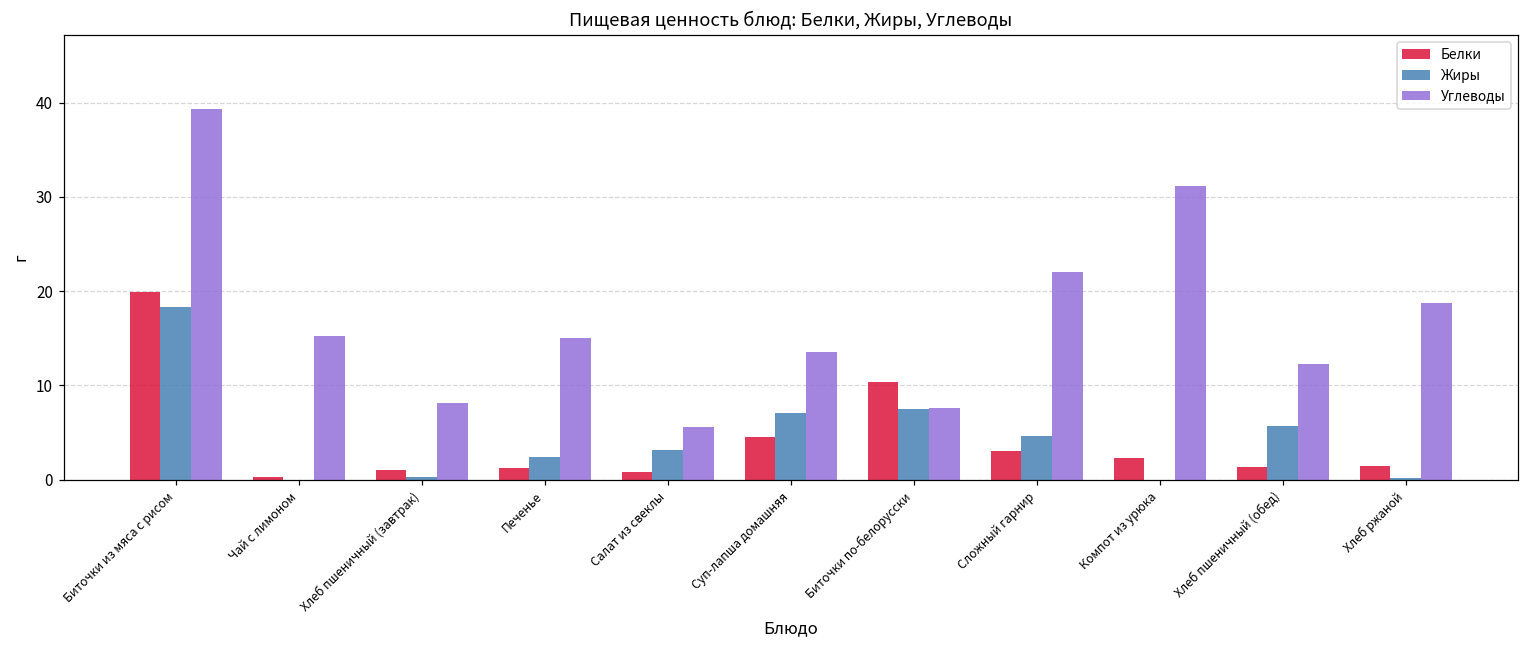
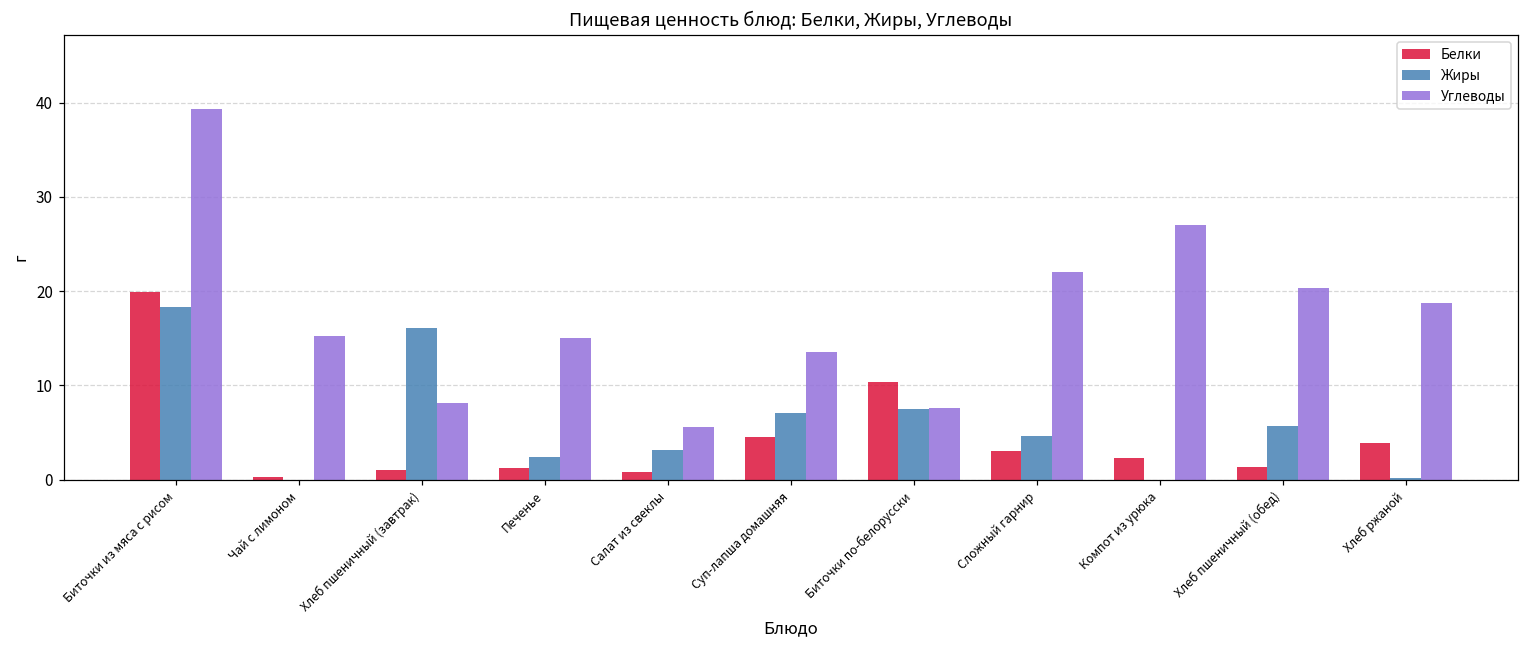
  {
    "Белки": {
      "Биточки из мяса с рисом": 20,
      "Чай с лимоном": 0,
      "Хлеб пшеничный (завтрак)": 1,
      "Печенье": 1,
      "Салат из свеклы": 1,
      "Суп-лапша домашняя": 5,
      "Биточки по-белорусски": 10,
      "Сложный гарнир": 3,
      "Компот из урюка": 2,
      "Хлеб пшеничный (обед)": 1,
-     "Хлеб ржаной": 1
+     "Хлеб ржаной": 4
    },
    "Жиры": {
      "Биточки из мяса с рисом": 18,
      "Чай с лимоном": 0,
-     "Хлеб пшеничный (завтрак)": 0,
+     "Хлеб пшеничный (завтрак)": 16,
      "Печенье": 2,
      "Салат из свеклы": 3,
      "Суп-лапша домашняя": 7,
      "Биточки по-белорусски": 8,
      "Сложный гарнир": 5,
      "Компот из урюка": 0,
      "Хлеб пшеничный (обед)": 6
    },
    "Углеводы": {
      "Биточки из мяса с рисом": 39,
      "Чай с лимоном": 15,
      "Хлеб пшеничный (завтрак)": 8,
      "Печенье": 15,
      "Салат из свеклы": 6,
      "Суп-лапша домашняя": 14,
      "Биточки по-белорусски": 8,
      "Сложный гарнир": 22,
-     "Компот из урюка": 31,
-     "Хлеб пшеничный (обед)": 12,
+     "Компот из урюка": 27,
+     "Хлеб пшеничный (обед)": 20,
      "Хлеб ржаной": 19
    }
  }
